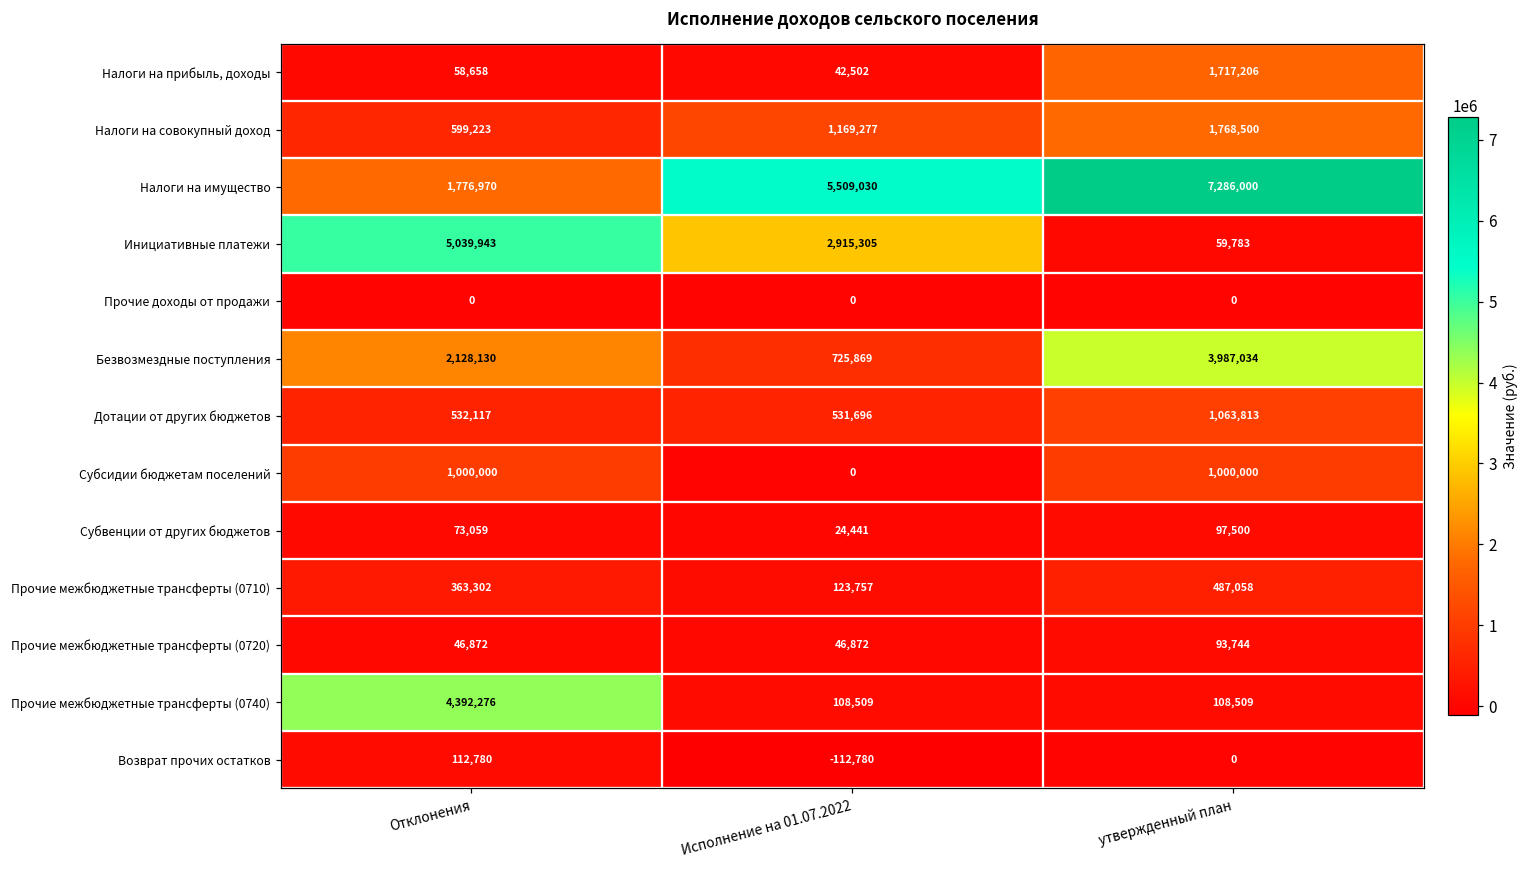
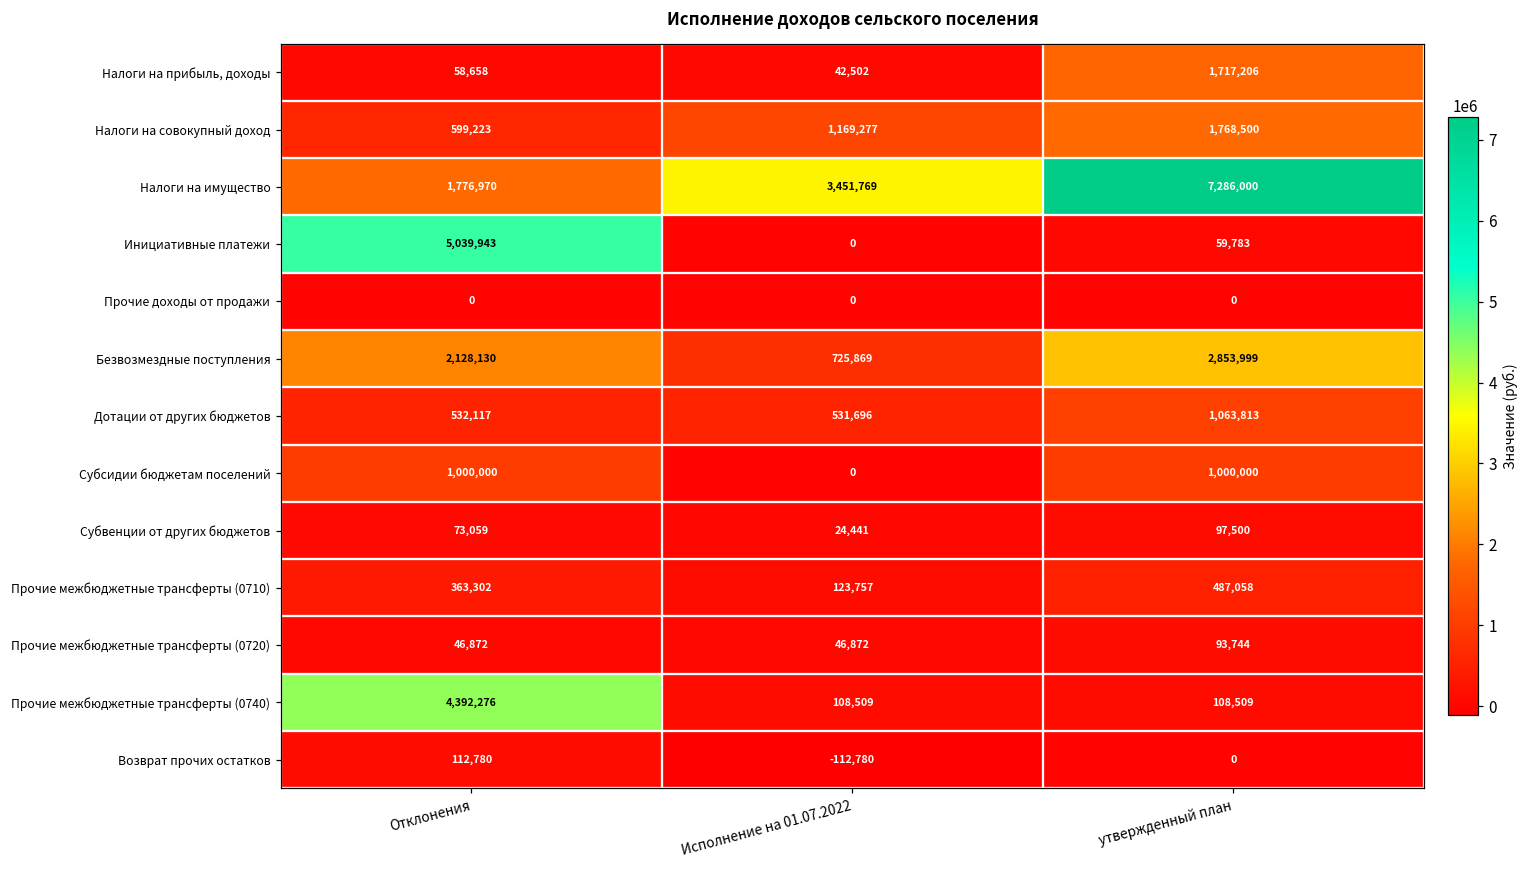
  {
    "Налоги на прибыль, доходы": {
      "Отклонения": "58,658",
      "Исполнение на 01.07.2022": "42,502",
      "утвержденный план": "1,717,206"
    },
    "Налоги на совокупный доход": {
      "Отклонения": "599,223",
      "Исполнение на 01.07.2022": "1,169,277",
      "утвержденный план": "1,768,500"
    },
    "Налоги на имущество": {
      "Отклонения": "1,776,970",
-     "Исполнение на 01.07.2022": "5,509,030",
+     "Исполнение на 01.07.2022": "3,451,769",
      "утвержденный план": "7,286,000"
    },
    "Инициативные платежи": {
      "Отклонения": "5,039,943",
-     "Исполнение на 01.07.2022": "2,915,305",
+     "Исполнение на 01.07.2022": "0",
      "утвержденный план": "59,783"
    },
    "Прочие доходы от продажи": {
      "Отклонения": "0",
      "Исполнение на 01.07.2022": "0",
      "утвержденный план": "0"
    },
    "Безвозмездные поступления": {
      "Отклонения": "2,128,130",
      "Исполнение на 01.07.2022": "725,869",
-     "утвержденный план": "3,987,034"
+     "утвержденный план": "2,853,999"
    },
    "Дотации от других бюджетов": {
      "Отклонения": "532,117",
      "Исполнение на 01.07.2022": "531,696",
      "утвержденный план": "1,063,813"
    },
    "Субсидии бюджетам поселений": {
      "Отклонения": "1,000,000",
      "Исполнение на 01.07.2022": "0",
      "утвержденный план": "1,000,000"
    },
    "Субвенции от других бюджетов": {
      "Отклонения": "73,059",
      "Исполнение на 01.07.2022": "24,441",
      "утвержденный план": "97,500"
    },
    "Прочие межбюджетные трансферты (0710)": {
      "Отклонения": "363,302",
      "Исполнение на 01.07.2022": "123,757",
      "утвержденный план": "487,058"
    },
    "Прочие межбюджетные трансферты (0720)": {
      "Отклонения": "46,872",
      "Исполнение на 01.07.2022": "46,872",
      "утвержденный план": "93,744"
    },
    "Прочие межбюджетные трансферты (0740)": {
      "Отклонения": "4,392,276",
      "Исполнение на 01.07.2022": "108,509",
      "утвержденный план": "108,509"
    },
    "Возврат прочих остатков": {
      "Отклонения": "112,780",
      "Исполнение на 01.07.2022": "-112,780",
      "утвержденный план": "0"
    }
  }
